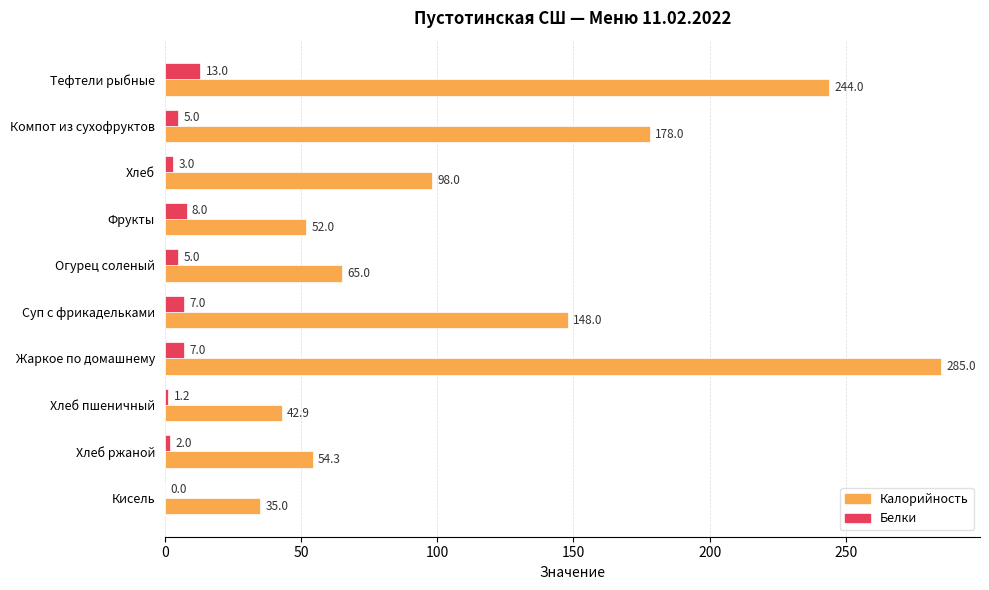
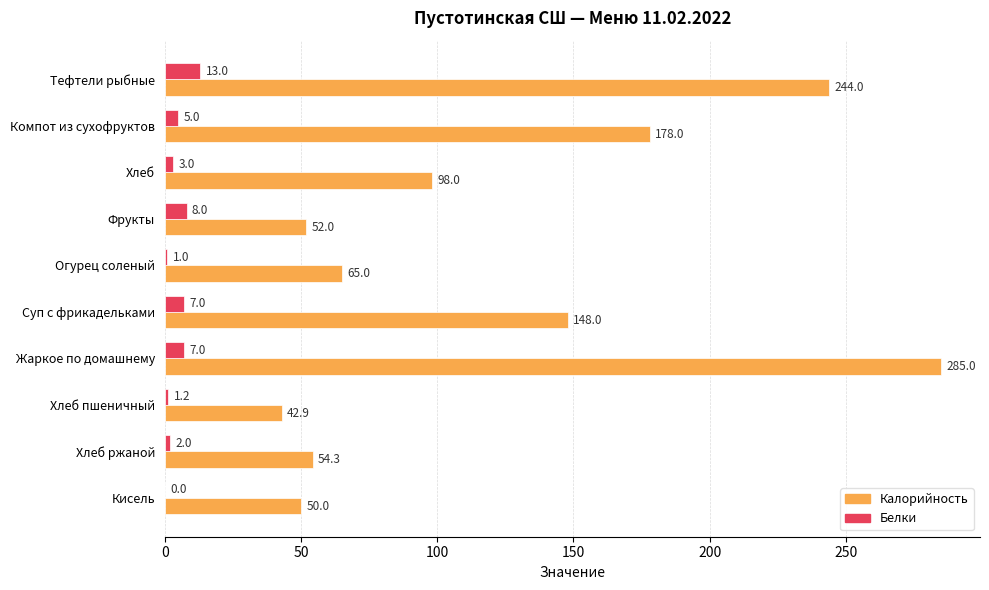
  {
    "Калорийность": {
      "Тефтели рыбные": 244.0,
      "Компот из сухофруктов": 178.0,
      "Хлеб": 98.0,
      "Фрукты": 52.0,
      "Огурец соленый": 65.0,
      "Суп с фрикадельками": 148.0,
      "Жаркое по домашнему": 285.0,
      "Хлеб пшеничный": 42.9,
      "Хлеб ржаной": 54.3,
-     "Кисель": 35.0
+     "Кисель": 50.0
    },
    "Белки": {
      "Тефтели рыбные": 13.0,
      "Компот из сухофруктов": 5.0,
      "Хлеб": 3.0,
      "Фрукты": 8.0,
-     "Огурец соленый": 5.0,
+     "Огурец соленый": 1.0,
      "Суп с фрикадельками": 7.0,
      "Жаркое по домашнему": 7.0,
      "Хлеб пшеничный": 1.2,
      "Хлеб ржаной": 2.0,
      "Кисель": 0.0
    }
  }
